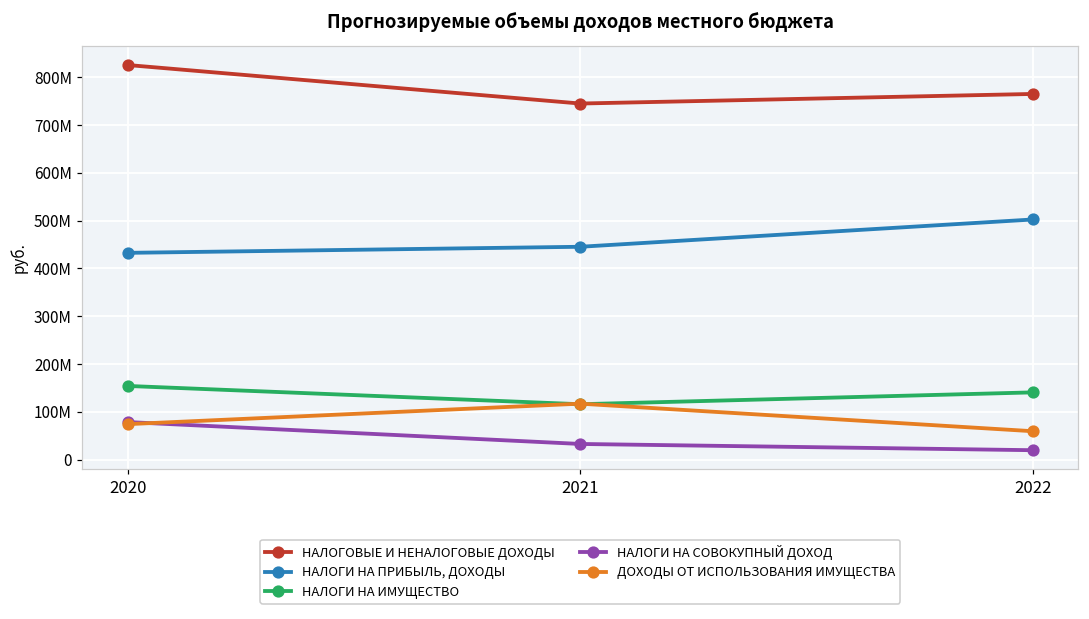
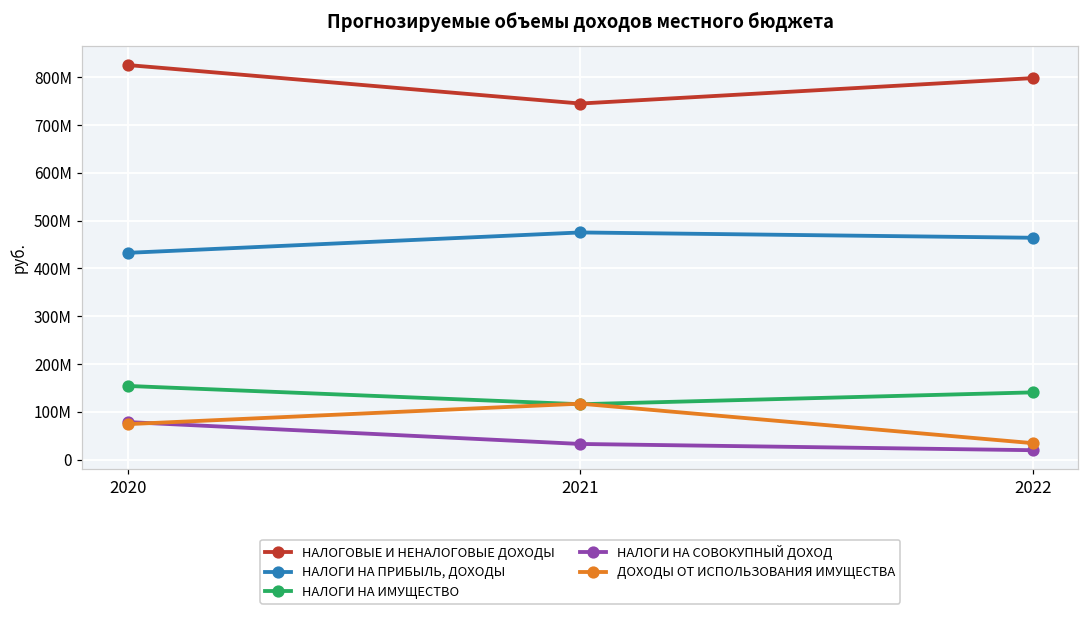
  {
    "НАЛОГОВЫЕ И НЕНАЛОГОВЫЕ ДОХОДЫ": {
      "2020": 830000000,
      "2021": 740000000,
-     "2022": 760000000
+     "2022": 800000000
    },
    "НАЛОГИ НА ПРИБЫЛЬ, ДОХОДЫ": {
      "2020": 430000000,
-     "2021": 450000000,
-     "2022": 500000000
+     "2021": 480000000,
+     "2022": 460000000
    },
    "НАЛОГИ НА ИМУЩЕСТВО": {
      "2020": 150000000,
      "2022": 140000000
    },
    "НАЛОГИ НА СОВОКУПНЫЙ ДОХОД": {
      "2021": 30000000,
      "2022": 20000000
    },
    "ДОХОДЫ ОТ ИСПОЛЬЗОВАНИЯ ИМУЩЕСТВА": {
-     "2022": 60000000
+     "2022": 30000000
    }
  }
